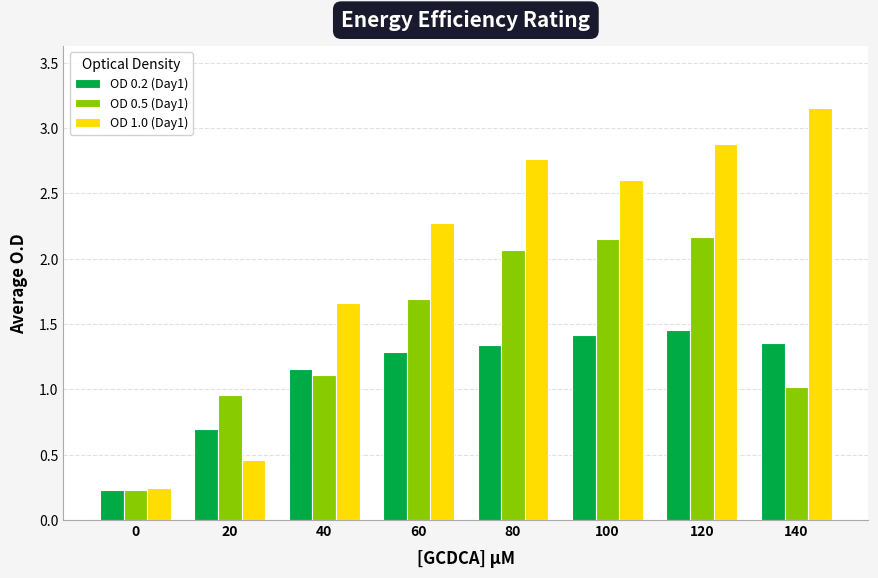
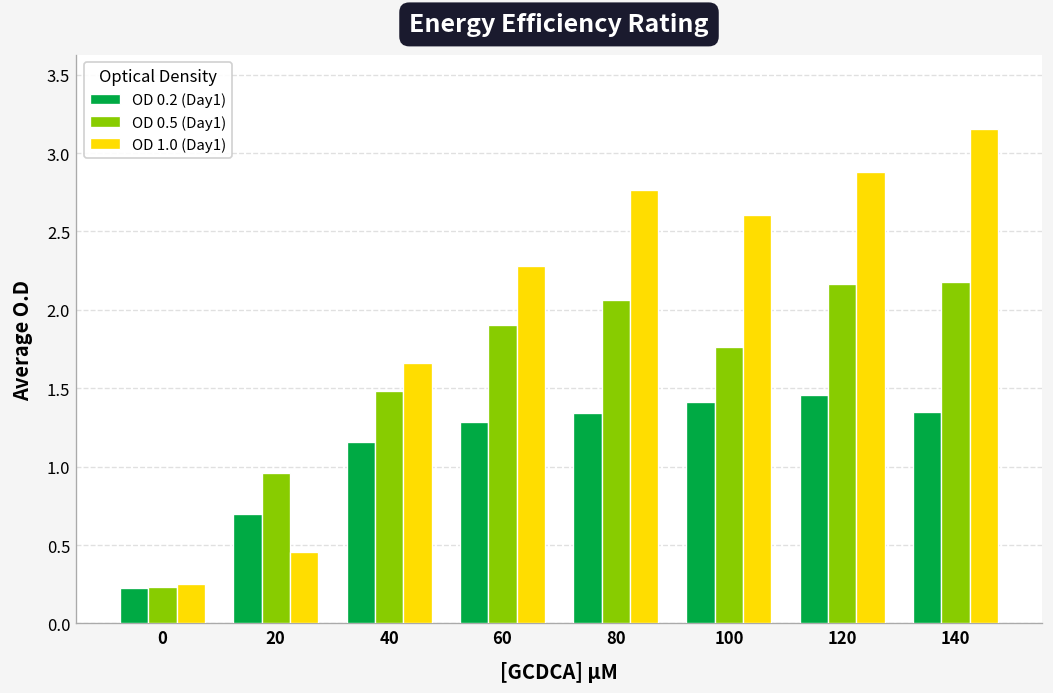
  {
    "OD 0.2 (Day1)": {
      "0": 0.23,
      "20": 0.70,
      "40": 1.16,
      "60": 1.28,
      "80": 1.34,
      "100": 1.41,
      "120": 1.46,
      "140": 1.35
    },
    "OD 0.5 (Day1)": {
      "0": 0.23,
      "20": 0.96,
-     "40": 1.11,
-     "60": 1.69,
+     "40": 1.48,
+     "60": 1.90,
      "80": 2.06,
-     "100": 2.15,
+     "100": 1.76,
      "120": 2.16,
-     "140": 1.02
+     "140": 2.18
    },
    "OD 1.0 (Day1)": {
      "0": 0.25,
      "20": 0.46,
      "40": 1.66,
      "60": 2.28,
      "80": 2.76,
      "100": 2.61,
      "120": 2.88,
      "140": 3.15
    }
  }
